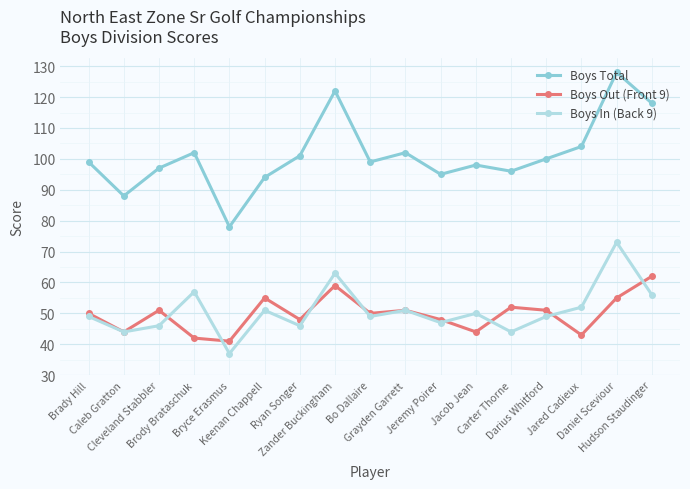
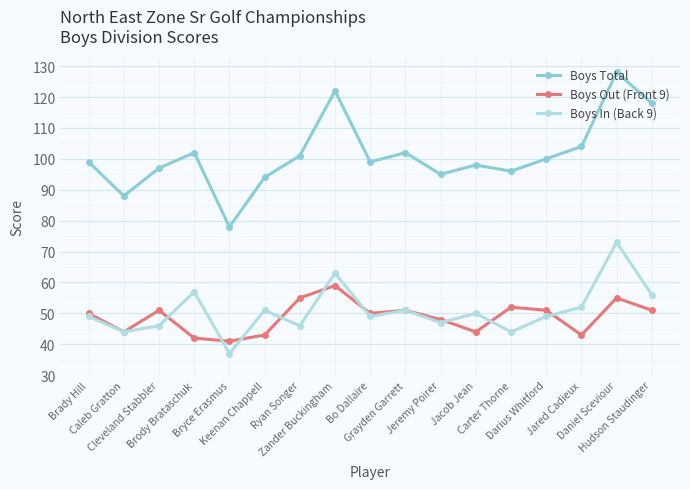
  {
    "Boys Out (Front 9)": {
      "Brady Hill": 50,
      "Cleveland Stabbler": 51,
      "Brody Brataschuk": 42,
      "Bryce Erasmus": 41,
-     "Keenan Chappell": 55,
-     "Ryan Songer": 48,
+     "Keenan Chappell": 43,
+     "Ryan Songer": 55,
      "Zander Buckingham": 59,
      "Bo Dallaire": 50,
      "Jeremy Poirer": 48,
      "Jacob Jean": 44,
      "Carter Thorne": 52,
      "Darius Whitford": 51,
      "Jared Cadieux": 43,
      "Daniel Sceviour": 55,
-     "Hudson Staudinger": 62
+     "Hudson Staudinger": 51
    }
  }
